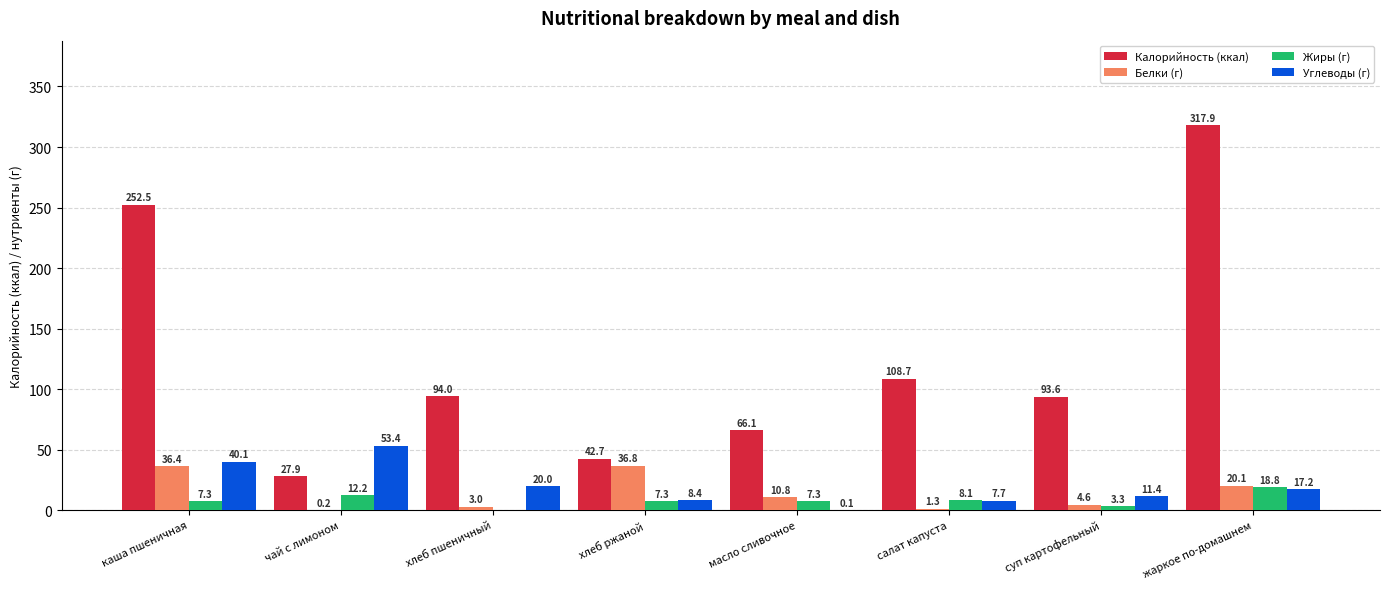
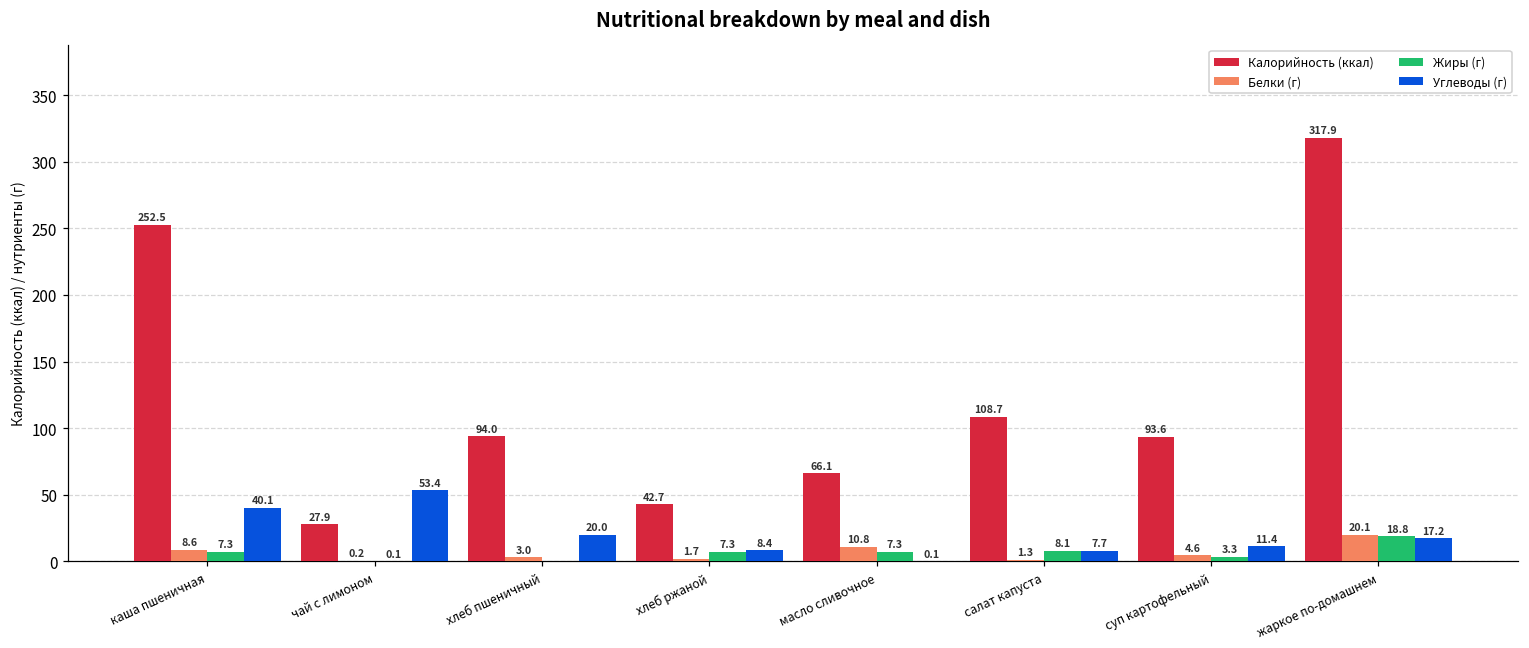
  {
    "Калорийность (ккал)": {
      "каша пшеничная": 252.5,
      "чай с лимоном": 27.9,
      "хлеб пшеничный": 94.0,
      "хлеб ржаной": 42.7,
      "масло сливочное": 66.1,
      "салат капуста": 108.7,
      "суп картофельный": 93.6,
      "жаркое по-домашнем": 317.9
    },
    "Белки (г)": {
-     "каша пшеничная": 36.4,
+     "каша пшеничная": 8.6,
      "чай с лимоном": 0.2,
      "хлеб пшеничный": 3.0,
-     "хлеб ржаной": 36.8,
+     "хлеб ржаной": 1.7,
      "масло сливочное": 10.8,
      "салат капуста": 1.3,
      "суп картофельный": 4.6,
      "жаркое по-домашнем": 20.1
    },
    "Жиры (г)": {
      "каша пшеничная": 7.3,
-     "чай с лимоном": 12.2,
+     "чай с лимоном": 0.1,
      "хлеб ржаной": 7.3,
      "масло сливочное": 7.3,
      "салат капуста": 8.1,
      "суп картофельный": 3.3,
      "жаркое по-домашнем": 18.8
    },
    "Углеводы (г)": {
      "каша пшеничная": 40.1,
      "чай с лимоном": 53.4,
      "хлеб пшеничный": 20.0,
      "хлеб ржаной": 8.4,
      "масло сливочное": 0.1,
      "салат капуста": 7.7,
      "суп картофельный": 11.4,
      "жаркое по-домашнем": 17.2
    }
  }
